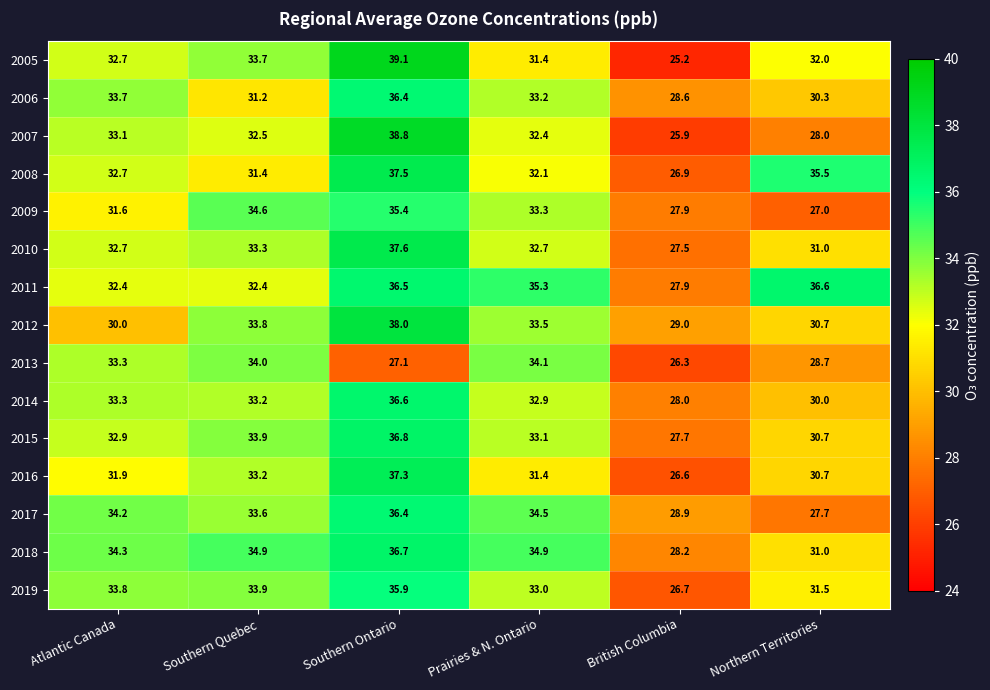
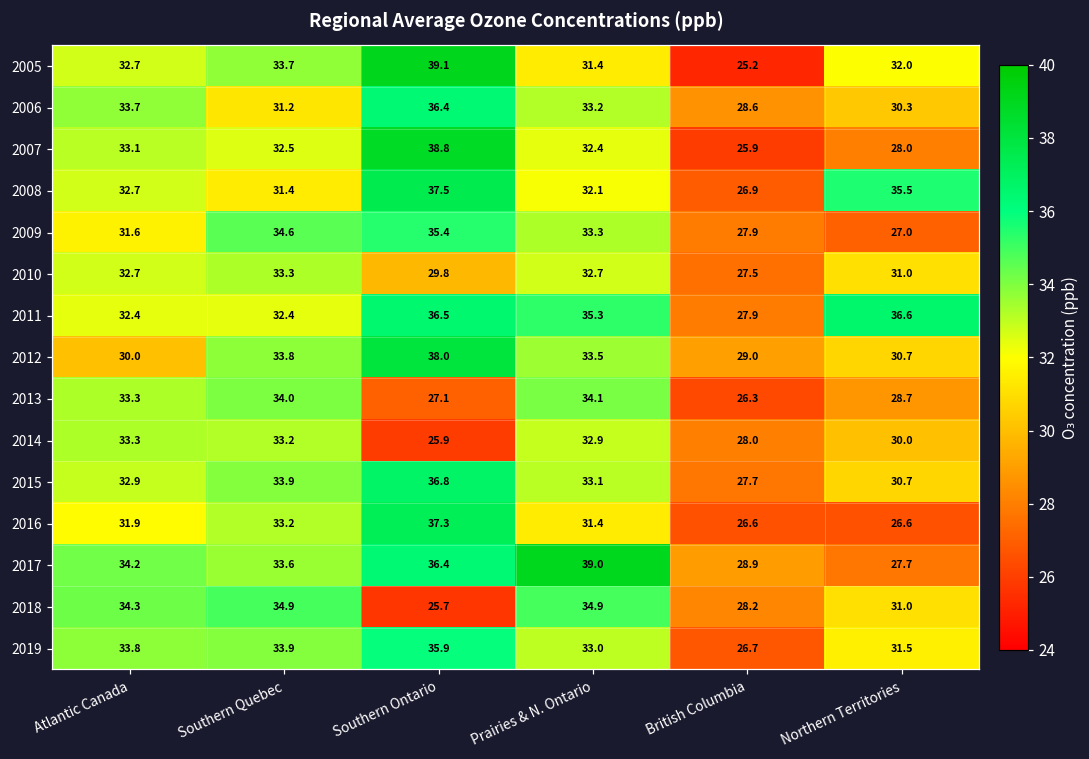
  {
    "2005": {
      "Atlantic Canada": 32.7,
      "Southern Quebec": 33.7,
      "Southern Ontario": 39.1,
      "Prairies & N. Ontario": 31.4,
      "British Columbia": 25.2,
      "Northern Territories": 32.0
    },
    "2006": {
      "Atlantic Canada": 33.7,
      "Southern Quebec": 31.2,
      "Southern Ontario": 36.4,
      "Prairies & N. Ontario": 33.2,
      "British Columbia": 28.6,
      "Northern Territories": 30.3
    },
    "2007": {
      "Atlantic Canada": 33.1,
      "Southern Quebec": 32.5,
      "Southern Ontario": 38.8,
      "Prairies & N. Ontario": 32.4,
      "British Columbia": 25.9,
      "Northern Territories": 28.0
    },
    "2008": {
      "Atlantic Canada": 32.7,
      "Southern Quebec": 31.4,
      "Southern Ontario": 37.5,
      "Prairies & N. Ontario": 32.1,
      "British Columbia": 26.9,
      "Northern Territories": 35.5
    },
    "2009": {
      "Atlantic Canada": 31.6,
      "Southern Quebec": 34.6,
      "Southern Ontario": 35.4,
      "Prairies & N. Ontario": 33.3,
      "British Columbia": 27.9,
      "Northern Territories": 27.0
    },
    "2010": {
      "Atlantic Canada": 32.7,
      "Southern Quebec": 33.3,
-     "Southern Ontario": 37.6,
+     "Southern Ontario": 29.8,
      "Prairies & N. Ontario": 32.7,
      "British Columbia": 27.5,
      "Northern Territories": 31.0
    },
    "2011": {
      "Atlantic Canada": 32.4,
      "Southern Quebec": 32.4,
      "Southern Ontario": 36.5,
      "Prairies & N. Ontario": 35.3,
      "British Columbia": 27.9,
      "Northern Territories": 36.6
    },
    "2012": {
      "Atlantic Canada": 30.0,
      "Southern Quebec": 33.8,
      "Southern Ontario": 38.0,
      "Prairies & N. Ontario": 33.5,
      "British Columbia": 29.0,
      "Northern Territories": 30.7
    },
    "2013": {
      "Atlantic Canada": 33.3,
      "Southern Quebec": 34.0,
      "Southern Ontario": 27.1,
      "Prairies & N. Ontario": 34.1,
      "British Columbia": 26.3,
      "Northern Territories": 28.7
    },
    "2014": {
      "Atlantic Canada": 33.3,
      "Southern Quebec": 33.2,
-     "Southern Ontario": 36.6,
+     "Southern Ontario": 25.9,
      "Prairies & N. Ontario": 32.9,
      "British Columbia": 28.0,
      "Northern Territories": 30.0
    },
    "2015": {
      "Atlantic Canada": 32.9,
      "Southern Quebec": 33.9,
      "Southern Ontario": 36.8,
      "Prairies & N. Ontario": 33.1,
      "British Columbia": 27.7,
      "Northern Territories": 30.7
    },
    "2016": {
      "Atlantic Canada": 31.9,
      "Southern Quebec": 33.2,
      "Southern Ontario": 37.3,
      "Prairies & N. Ontario": 31.4,
      "British Columbia": 26.6,
-     "Northern Territories": 30.7
+     "Northern Territories": 26.6
    },
    "2017": {
      "Atlantic Canada": 34.2,
      "Southern Quebec": 33.6,
      "Southern Ontario": 36.4,
-     "Prairies & N. Ontario": 34.5,
+     "Prairies & N. Ontario": 39.0,
      "British Columbia": 28.9,
      "Northern Territories": 27.7
    },
    "2018": {
      "Atlantic Canada": 34.3,
      "Southern Quebec": 34.9,
-     "Southern Ontario": 36.7,
+     "Southern Ontario": 25.7,
      "Prairies & N. Ontario": 34.9,
      "British Columbia": 28.2,
      "Northern Territories": 31.0
    },
    "2019": {
      "Atlantic Canada": 33.8,
      "Southern Quebec": 33.9,
      "Southern Ontario": 35.9,
      "Prairies & N. Ontario": 33.0,
      "British Columbia": 26.7,
      "Northern Territories": 31.5
    }
  }
